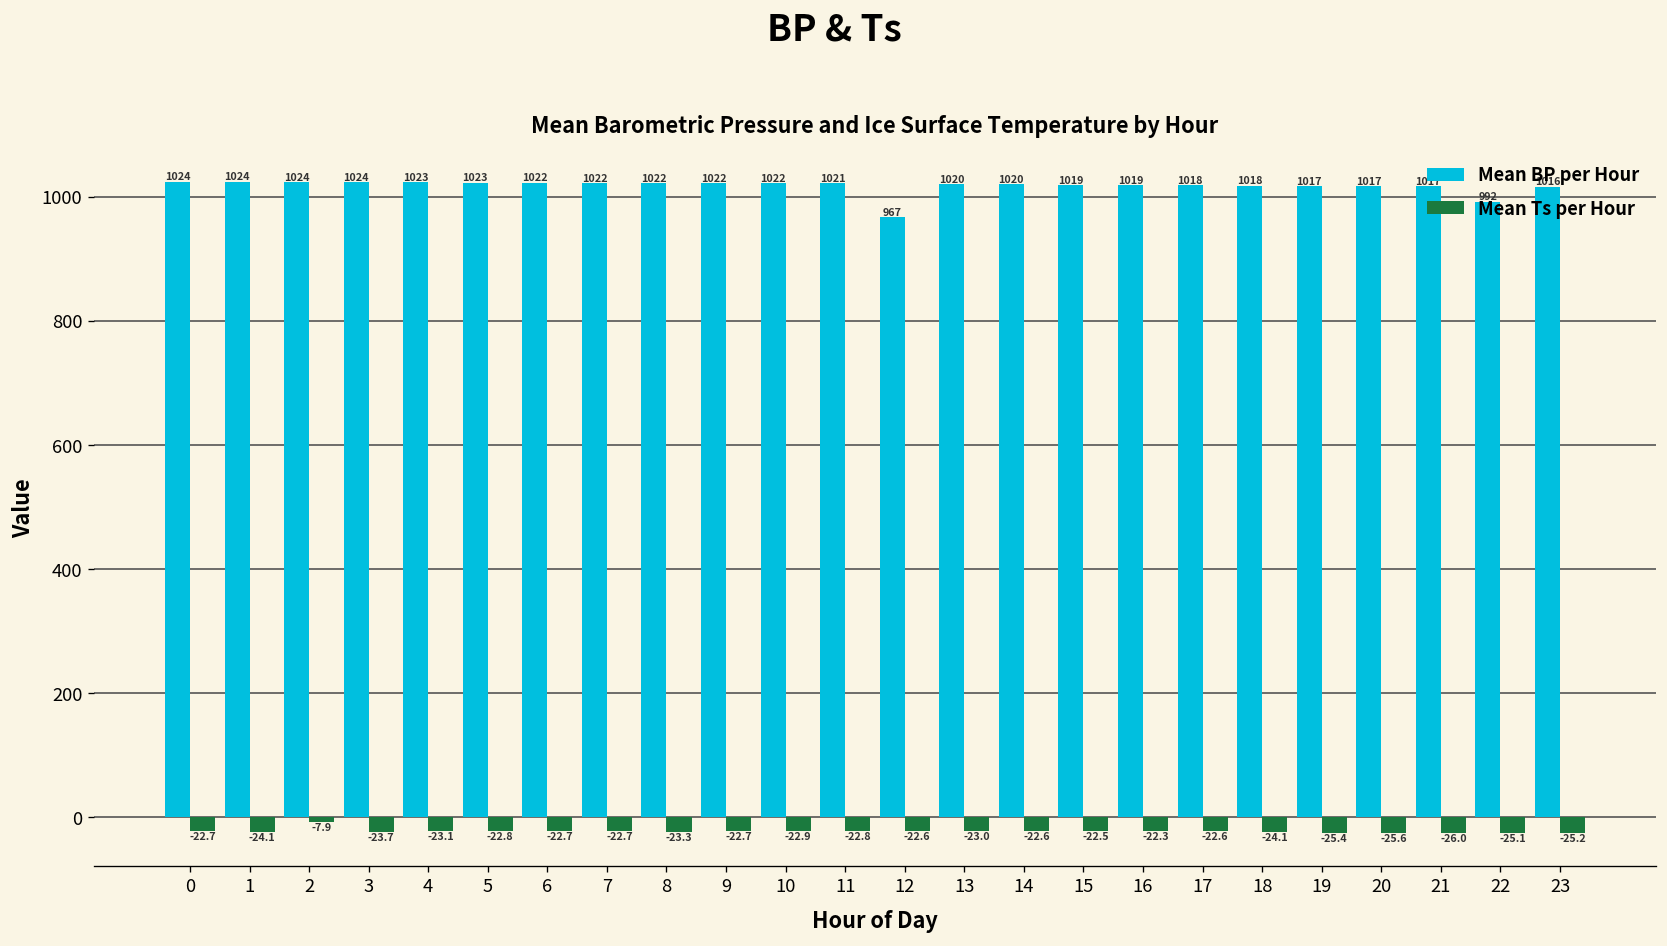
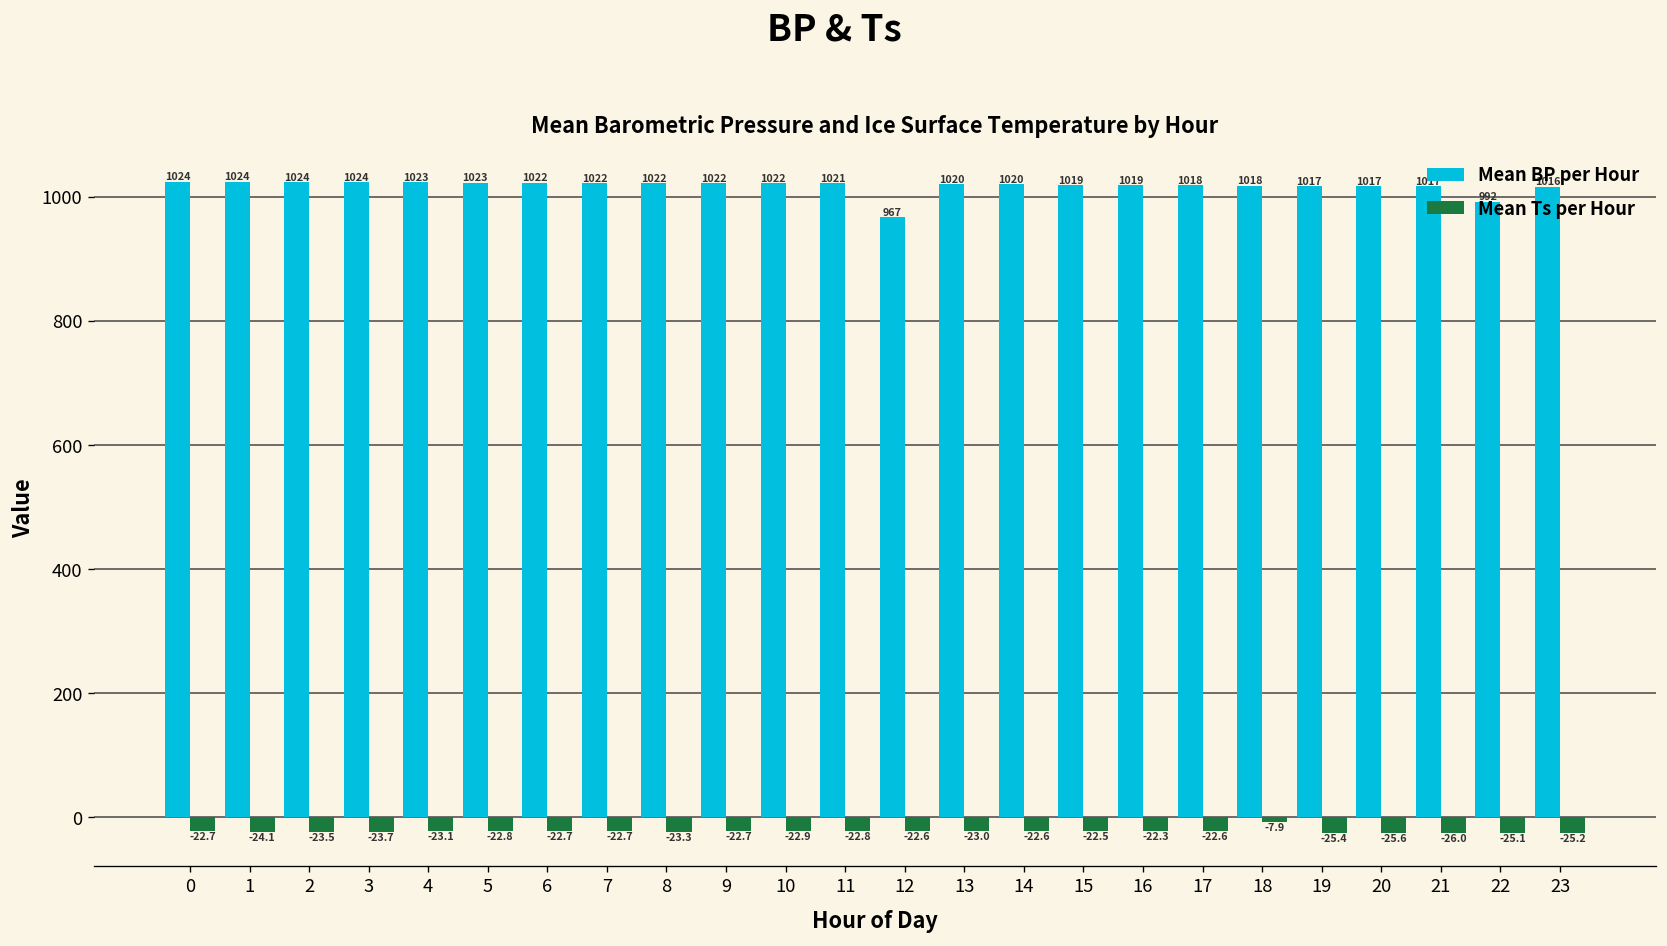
  {
    "Mean BP per Hour": {
      "0": 1024,
      "1": 1024,
      "2": 1024,
      "3": 1024,
      "4": 1023,
      "5": 1023,
      "6": 1022,
      "7": 1022,
      "8": 1022,
      "9": 1022,
      "10": 1022,
      "11": 1021,
      "12": 967,
      "13": 1020,
      "14": 1020,
      "15": 1019,
      "16": 1019,
      "17": 1018,
      "18": 1018,
      "19": 1017,
      "20": 1017,
      "21": 1017,
      "22": 992,
      "23": 1016
    },
    "Mean Ts per Hour": {
      "0": -22.7,
      "1": -24.1,
-     "2": -7.9,
+     "2": -23.5,
      "3": -23.7,
      "4": -23.1,
      "5": -22.8,
      "6": -22.7,
      "7": -22.7,
      "8": -23.3,
      "9": -22.7,
      "10": -22.9,
      "11": -22.8,
      "12": -22.6,
      "13": -23.0,
      "14": -22.6,
      "15": -22.5,
      "16": -22.3,
      "17": -22.6,
-     "18": -24.1,
+     "18": -7.9,
      "19": -25.4,
      "20": -25.6,
      "21": -26.0,
      "22": -25.1,
      "23": -25.2
    }
  }
